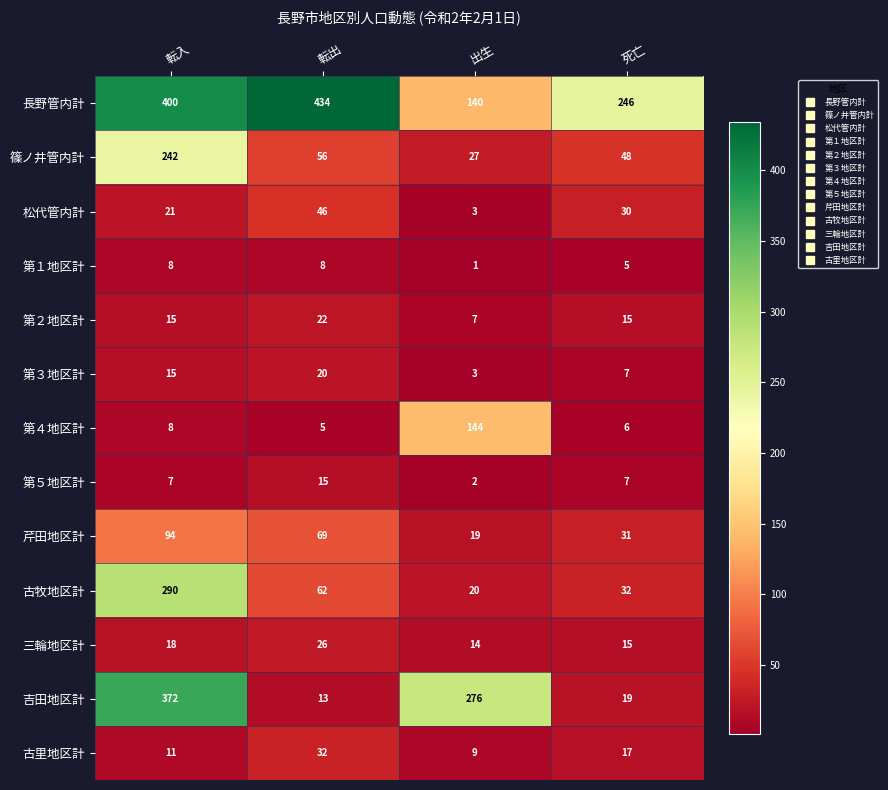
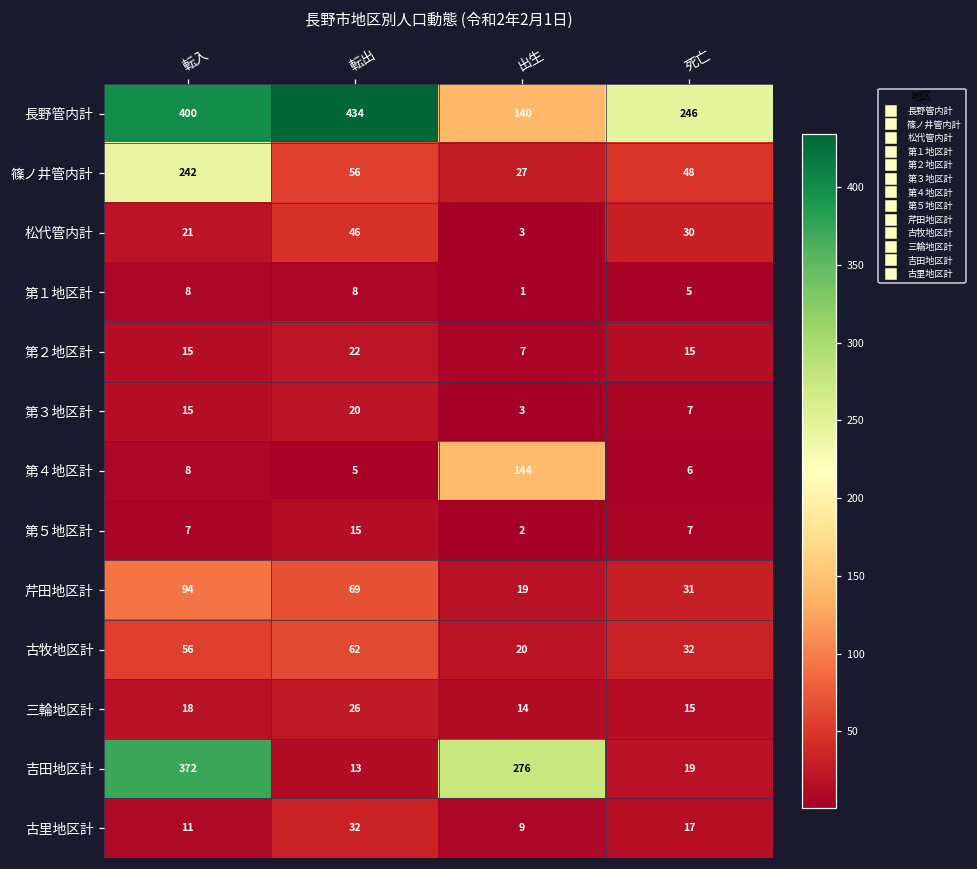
  {
    "長野管内計": {
      "転入": 400,
      "転出": 434,
      "出生": 140,
      "死亡": 246
    },
    "篠ノ井管内計": {
      "転入": 242,
      "転出": 56,
      "出生": 27,
      "死亡": 48
    },
    "松代管内計": {
      "転入": 21,
      "転出": 46,
      "出生": 3,
      "死亡": 30
    },
    "第１地区計": {
      "転入": 8,
      "転出": 8,
      "出生": 1,
      "死亡": 5
    },
    "第２地区計": {
      "転入": 15,
      "転出": 22,
      "出生": 7,
      "死亡": 15
    },
    "第３地区計": {
      "転入": 15,
      "転出": 20,
      "出生": 3,
      "死亡": 7
    },
    "第４地区計": {
      "転入": 8,
      "転出": 5,
      "出生": 144,
      "死亡": 6
    },
    "第５地区計": {
      "転入": 7,
      "転出": 15,
      "出生": 2,
      "死亡": 7
    },
    "芹田地区計": {
      "転入": 94,
      "転出": 69,
      "出生": 19,
      "死亡": 31
    },
    "古牧地区計": {
-     "転入": 290,
+     "転入": 56,
      "転出": 62,
      "出生": 20,
      "死亡": 32
    },
    "三輪地区計": {
      "転入": 18,
      "転出": 26,
      "出生": 14,
      "死亡": 15
    },
    "吉田地区計": {
      "転入": 372,
      "転出": 13,
      "出生": 276,
      "死亡": 19
    },
    "古里地区計": {
      "転入": 11,
      "転出": 32,
      "出生": 9,
      "死亡": 17
    }
  }
